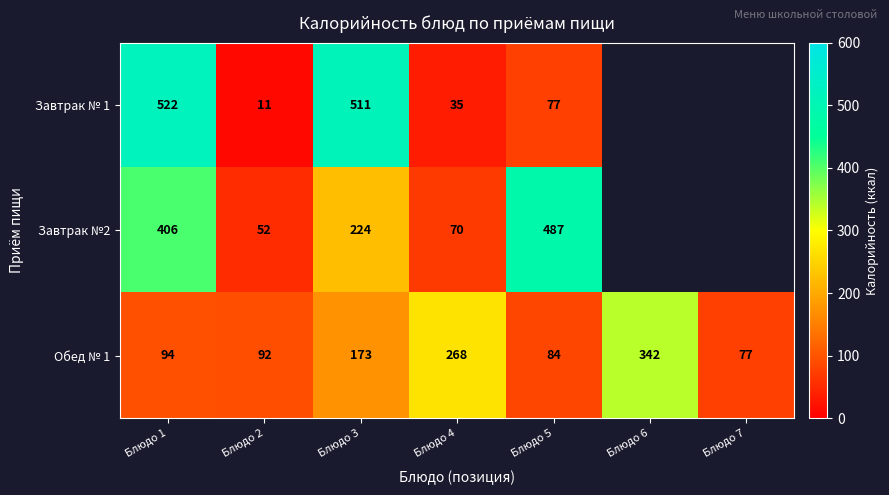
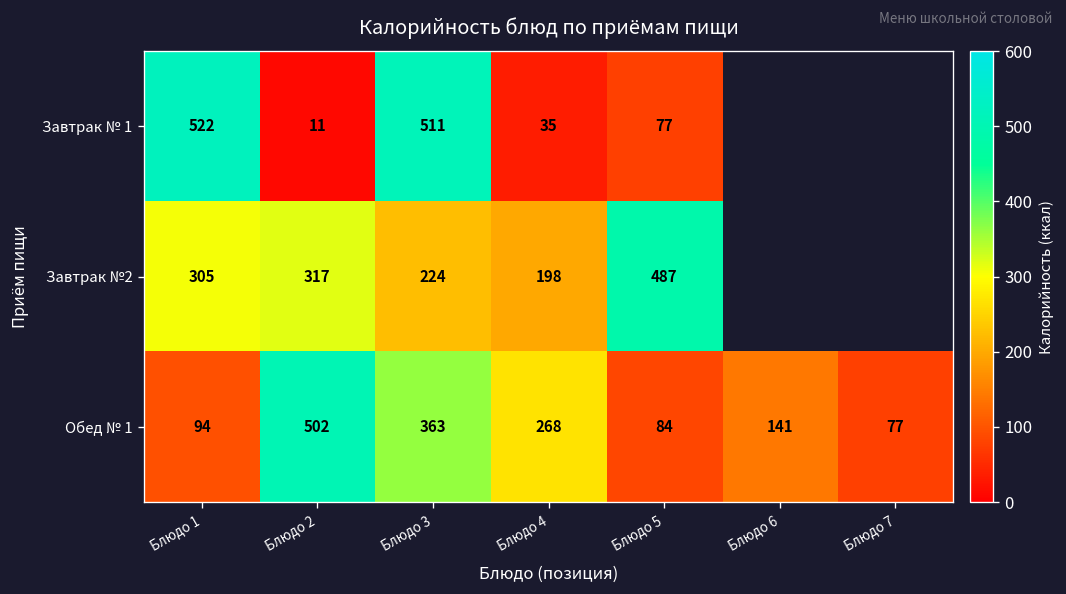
  {
    "Завтрак № 1": {
      "Блюдо 1": 522,
      "Блюдо 2": 11,
      "Блюдо 3": 511,
      "Блюдо 4": 35,
      "Блюдо 5": 77
    },
    "Завтрак №2": {
-     "Блюдо 1": 406,
-     "Блюдо 2": 52,
+     "Блюдо 1": 305,
+     "Блюдо 2": 317,
      "Блюдо 3": 224,
-     "Блюдо 4": 70,
+     "Блюдо 4": 198,
      "Блюдо 5": 487
    },
    "Обед № 1": {
      "Блюдо 1": 94,
-     "Блюдо 2": 92,
-     "Блюдо 3": 173,
+     "Блюдо 2": 502,
+     "Блюдо 3": 363,
      "Блюдо 4": 268,
      "Блюдо 5": 84,
-     "Блюдо 6": 342,
+     "Блюдо 6": 141,
      "Блюдо 7": 77
    }
  }
